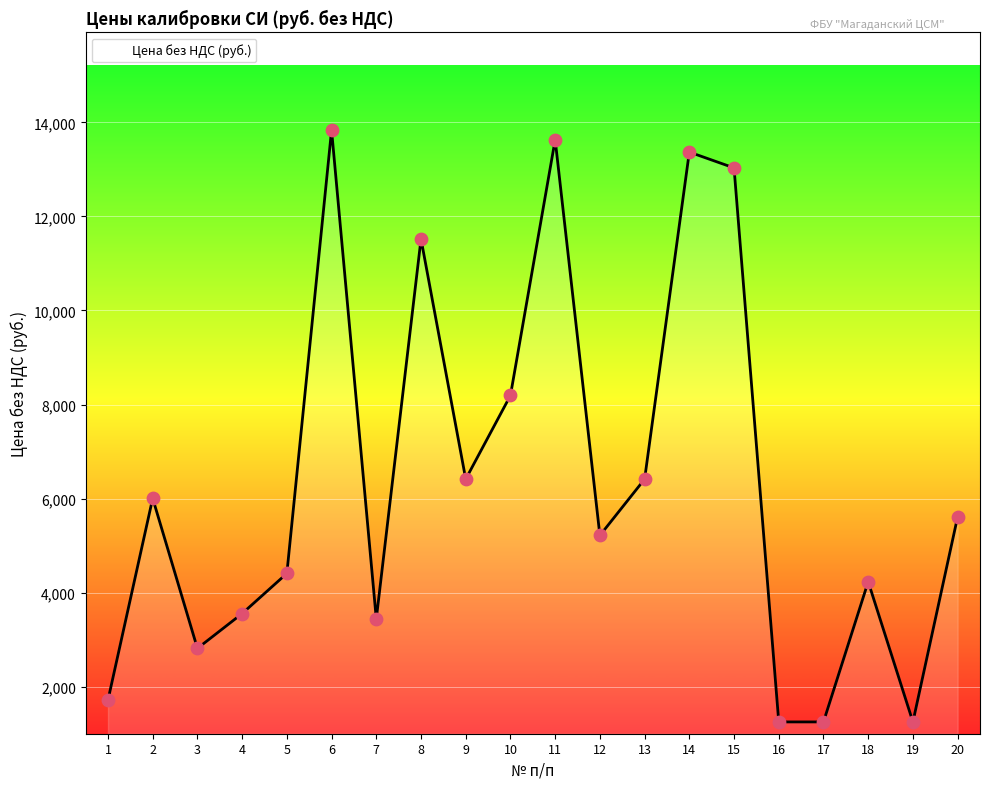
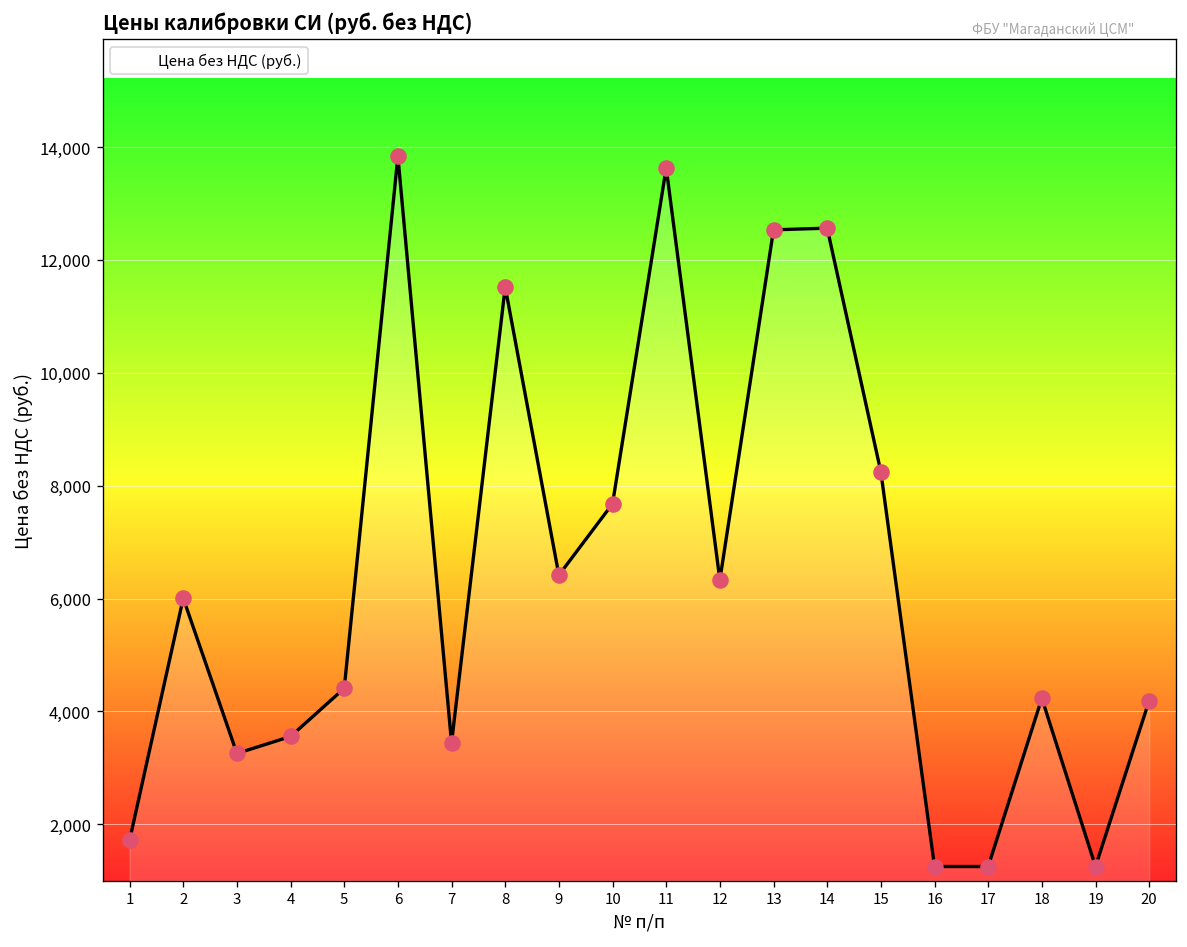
  {
    "1": "1,700",
    "2": "6,000",
-   "3": "2,800",
+   "3": "3,300",
    "4": "3,600",
    "5": "4,400",
    "6": "13,800",
    "7": "3,400",
    "8": "11,500",
    "9": "6,400",
-   "10": "8,200",
+   "10": "7,700",
    "11": "13,600",
-   "12": "5,200",
-   "13": "6,400",
-   "14": "13,400",
-   "15": "13,000",
+   "12": "6,300",
+   "13": "12,500",
+   "14": "12,600",
+   "15": "8,200",
    "16": "1,300",
    "17": "1,300",
    "18": "4,200",
    "19": "1,300",
-   "20": "5,600"
+   "20": "4,200"
  }
